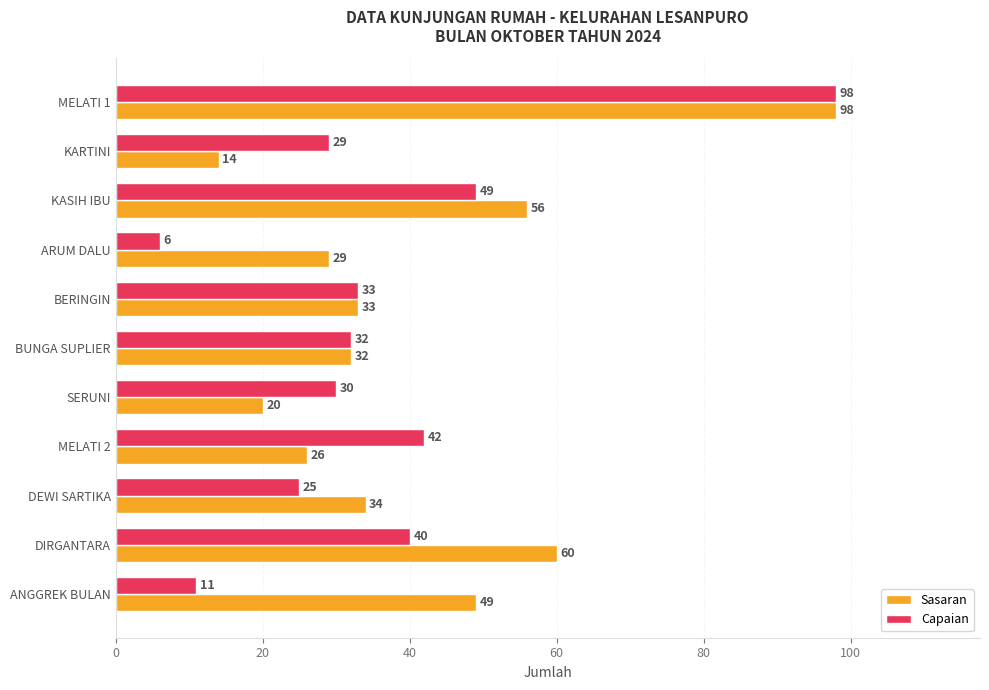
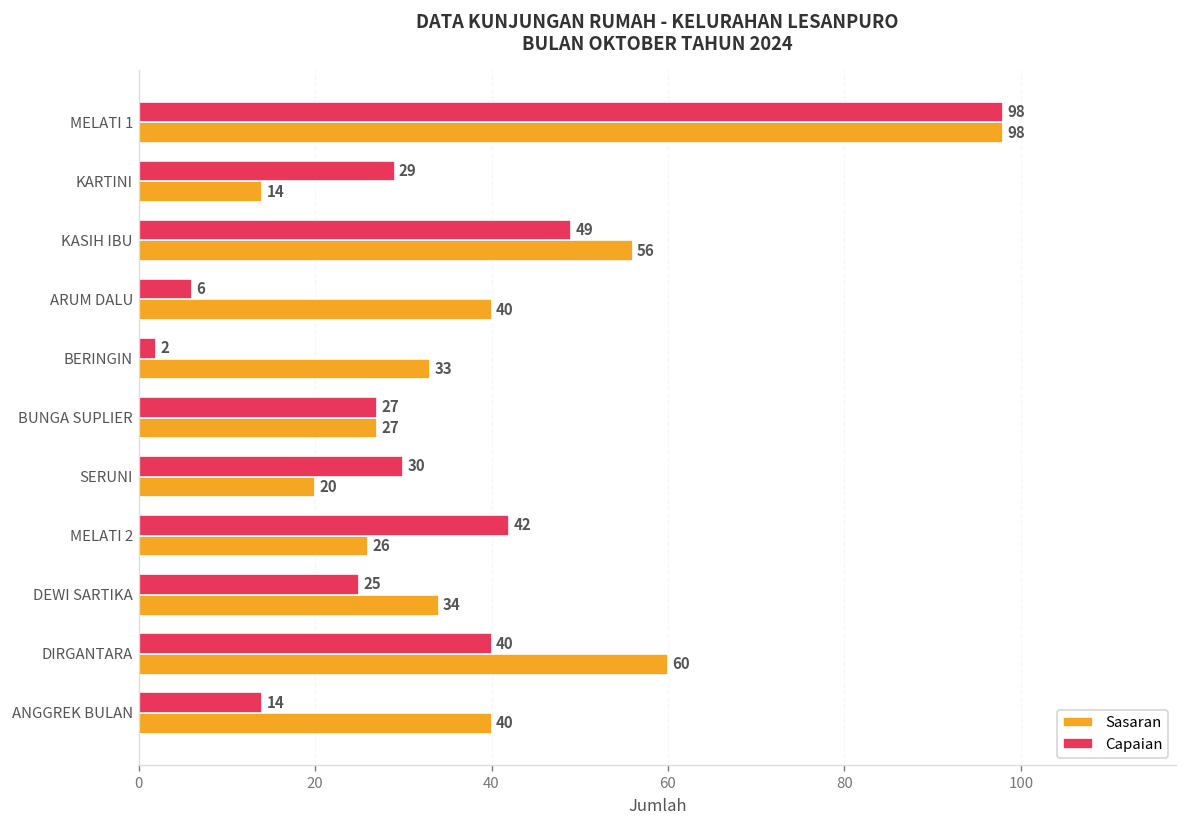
  {
    "Sasaran": {
      "MELATI 1": 98,
      "KARTINI": 14,
      "KASIH IBU": 56,
-     "ARUM DALU": 29,
+     "ARUM DALU": 40,
      "BERINGIN": 33,
-     "BUNGA SUPLIER": 32,
+     "BUNGA SUPLIER": 27,
      "SERUNI": 20,
      "MELATI 2": 26,
      "DEWI SARTIKA": 34,
      "DIRGANTARA": 60,
-     "ANGGREK BULAN": 49
+     "ANGGREK BULAN": 40
    },
    "Capaian": {
      "MELATI 1": 98,
      "KARTINI": 29,
      "KASIH IBU": 49,
      "ARUM DALU": 6,
-     "BERINGIN": 33,
-     "BUNGA SUPLIER": 32,
+     "BERINGIN": 2,
+     "BUNGA SUPLIER": 27,
      "SERUNI": 30,
      "MELATI 2": 42,
      "DEWI SARTIKA": 25,
      "DIRGANTARA": 40,
-     "ANGGREK BULAN": 11
+     "ANGGREK BULAN": 14
    }
  }
